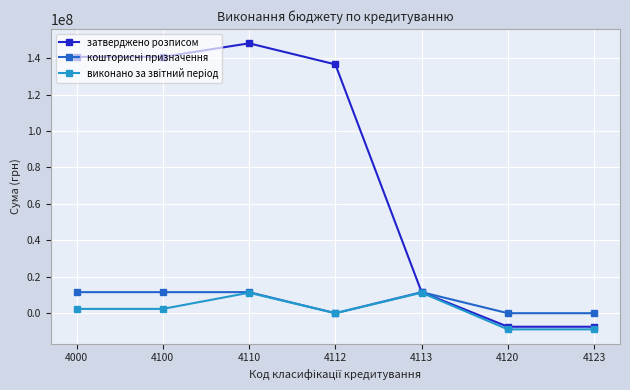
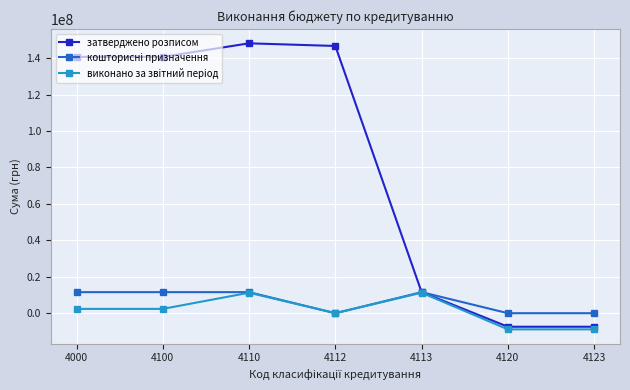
  {
    "затверджено розписом": {
      "4110": 148000000,
-     "4112": 137000000,
+     "4112": 147000000,
      "4120": -7000000,
      "4123": -7000000
    }
  }
